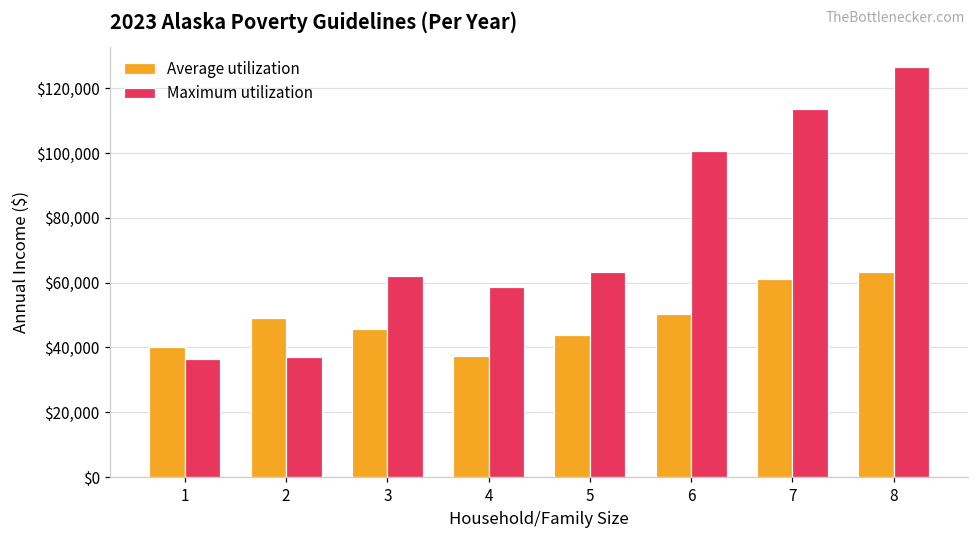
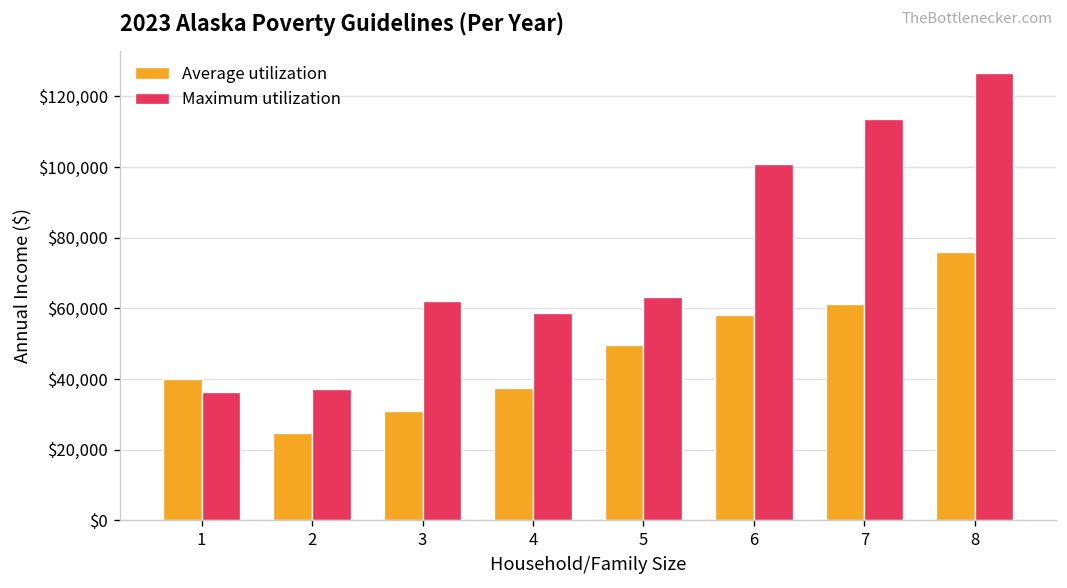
  {
    "Average utilization": {
      "1": "$40,000",
-     "2": "$49,000",
-     "3": "$46,000",
+     "2": "$25,000",
+     "3": "$31,000",
      "4": "$38,000",
-     "5": "$44,000",
-     "6": "$50,000",
+     "5": "$50,000",
+     "6": "$58,000",
      "7": "$61,000",
-     "8": "$63,000"
+     "8": "$76,000"
    },
    "Maximum utilization": {
      "1": "$36,000",
      "2": "$37,000",
      "3": "$62,000",
      "4": "$59,000",
      "5": "$63,000",
      "6": "$101,000",
      "7": "$114,000",
      "8": "$126,000"
    }
  }
